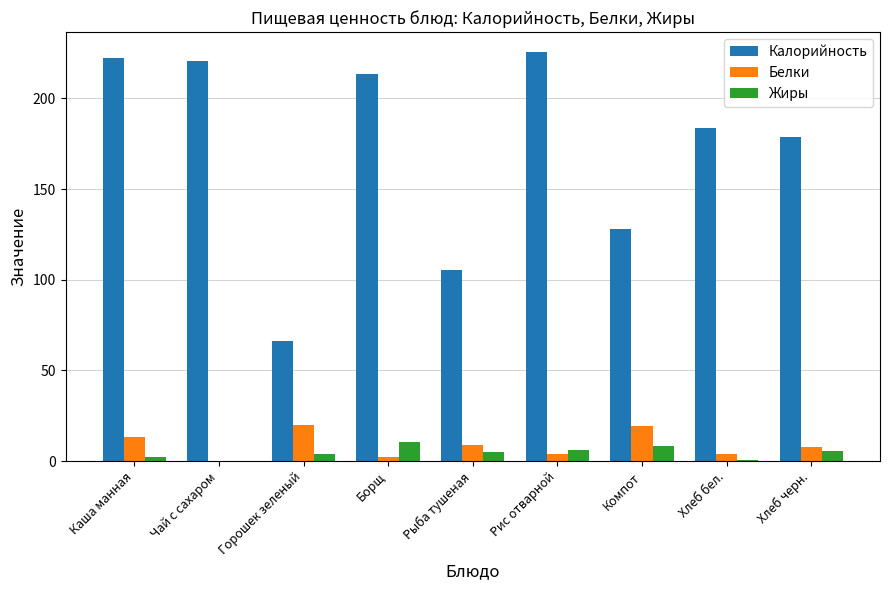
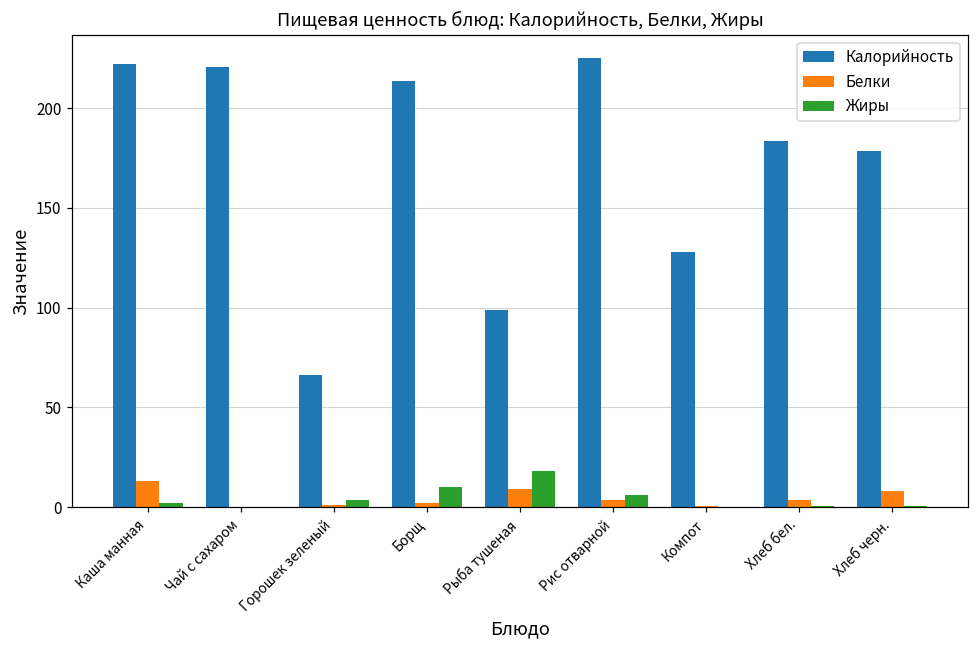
  {
    "Калорийность": {
      "Каша манная": 222,
      "Чай с сахаром": 221,
      "Горошек зеленый": 66,
      "Борщ": 214,
-     "Рыба тушеная": 105,
+     "Рыба тушеная": 99,
      "Рис отварной": 225,
      "Компот": 128,
      "Хлеб бел.": 184,
      "Хлеб черн.": 179
    },
    "Белки": {
      "Каша манная": 13,
-     "Горошек зеленый": 20,
+     "Горошек зеленый": 1,
      "Борщ": 2,
      "Рыба тушеная": 9,
      "Рис отварной": 4,
-     "Компот": 20,
+     "Компот": 0,
      "Хлеб бел.": 4,
      "Хлеб черн.": 8
    },
    "Жиры": {
      "Каша манная": 2,
      "Чай с сахаром": 0,
      "Горошек зеленый": 4,
      "Борщ": 10,
-     "Рыба тушеная": 5,
+     "Рыба тушеная": 18,
      "Рис отварной": 6,
-     "Компот": 9,
-     "Хлеб черн.": 6
+     "Компот": 0,
+     "Хлеб черн.": 1
    }
  }
